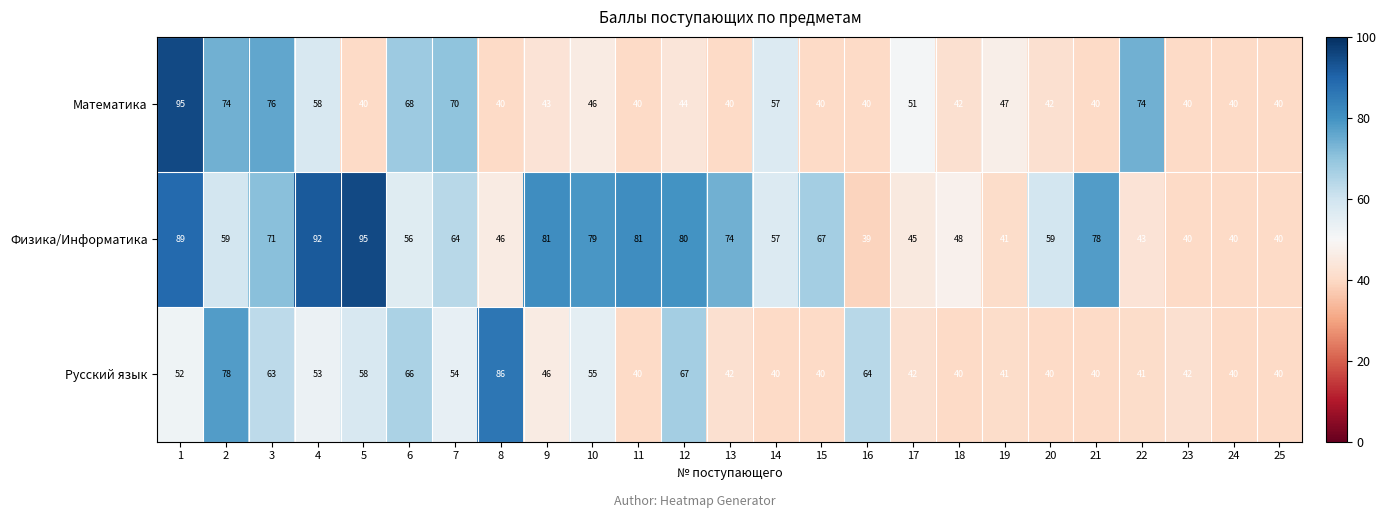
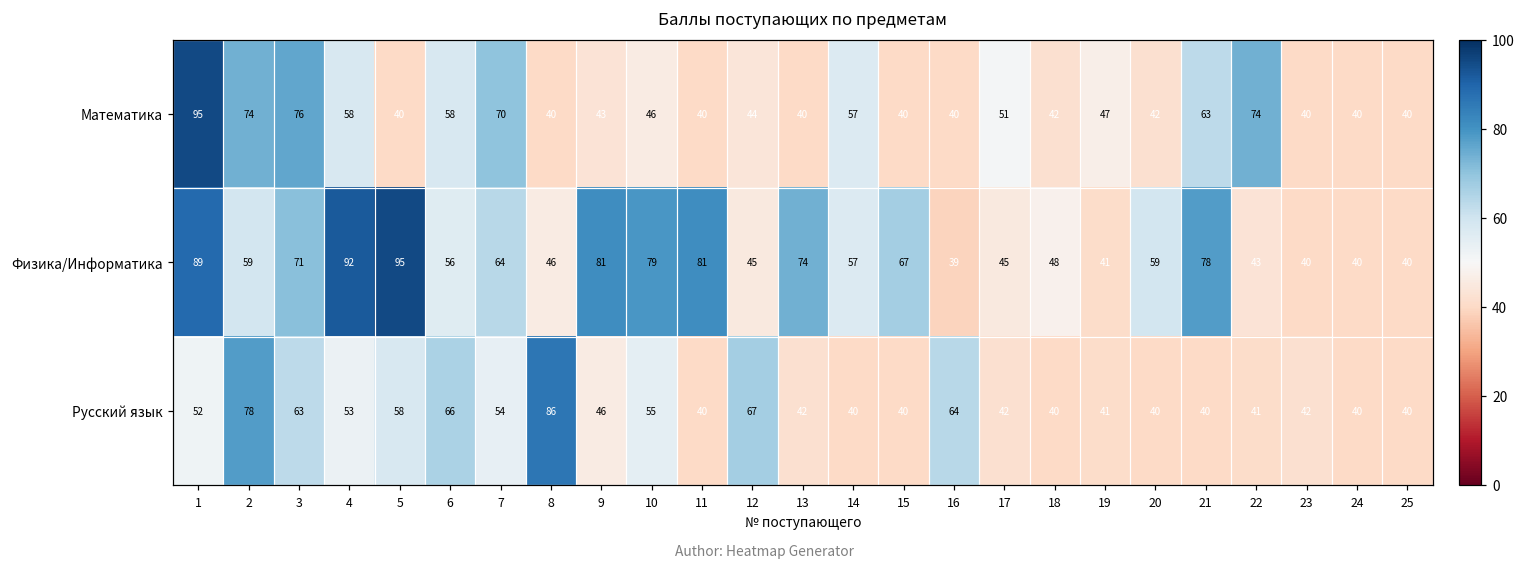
  {
    "Математика": {
      "1": 95,
      "2": 74,
      "3": 76,
      "4": 58,
      "5": 40,
-     "6": 68,
+     "6": 58,
      "7": 70,
      "8": 40,
      "10": 46,
      "11": 40,
      "13": 40,
      "14": 57,
      "15": 40,
      "16": 40,
      "17": 51,
      "19": 47,
-     "21": 40,
+     "21": 63,
      "22": 74,
      "23": 40,
      "24": 40,
      "25": 40
    },
    "Физика/Информатика": {
      "1": 89,
      "2": 59,
      "3": 71,
      "4": 92,
      "5": 95,
      "6": 56,
      "7": 64,
      "8": 46,
      "9": 81,
      "10": 79,
      "11": 81,
-     "12": 80,
+     "12": 45,
      "13": 74,
      "14": 57,
      "15": 67,
      "16": 39,
      "17": 45,
      "18": 48,
      "19": 41,
      "20": 59,
      "21": 78,
      "23": 40,
      "24": 40,
      "25": 40
    },
    "Русский язык": {
      "1": 52,
      "2": 78,
      "3": 63,
      "4": 53,
      "5": 58,
      "6": 66,
      "7": 54,
      "8": 86,
      "9": 46,
      "10": 55,
      "11": 40,
      "12": 67,
      "14": 40,
      "15": 40,
      "16": 64,
      "18": 40,
      "19": 41,
      "20": 40,
      "21": 40,
      "22": 41,
      "24": 40,
      "25": 40
    }
  }
